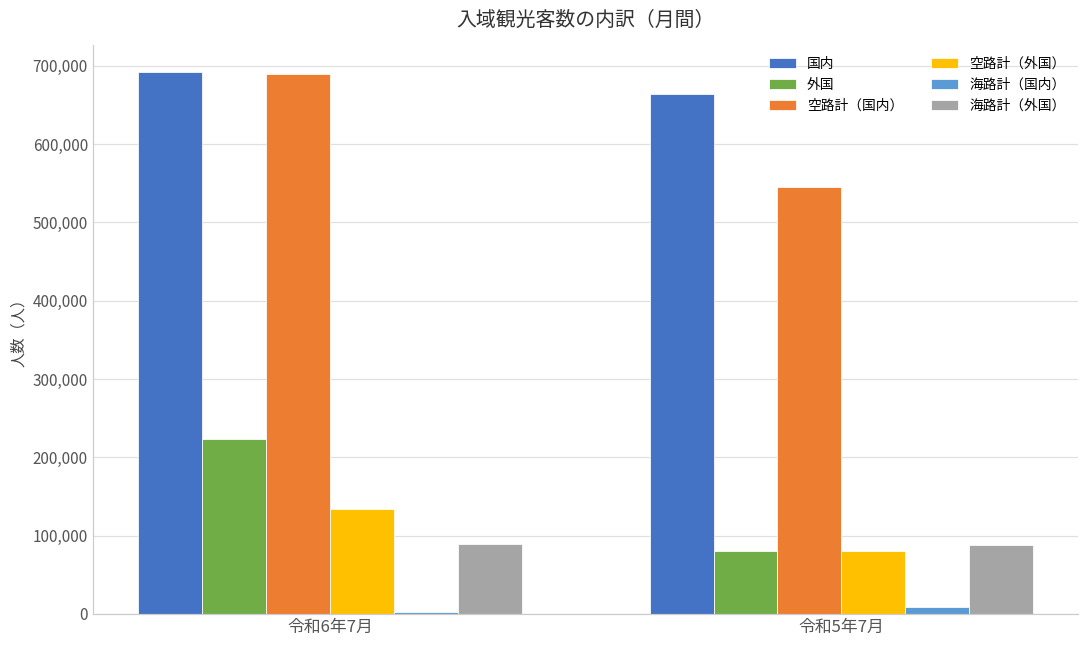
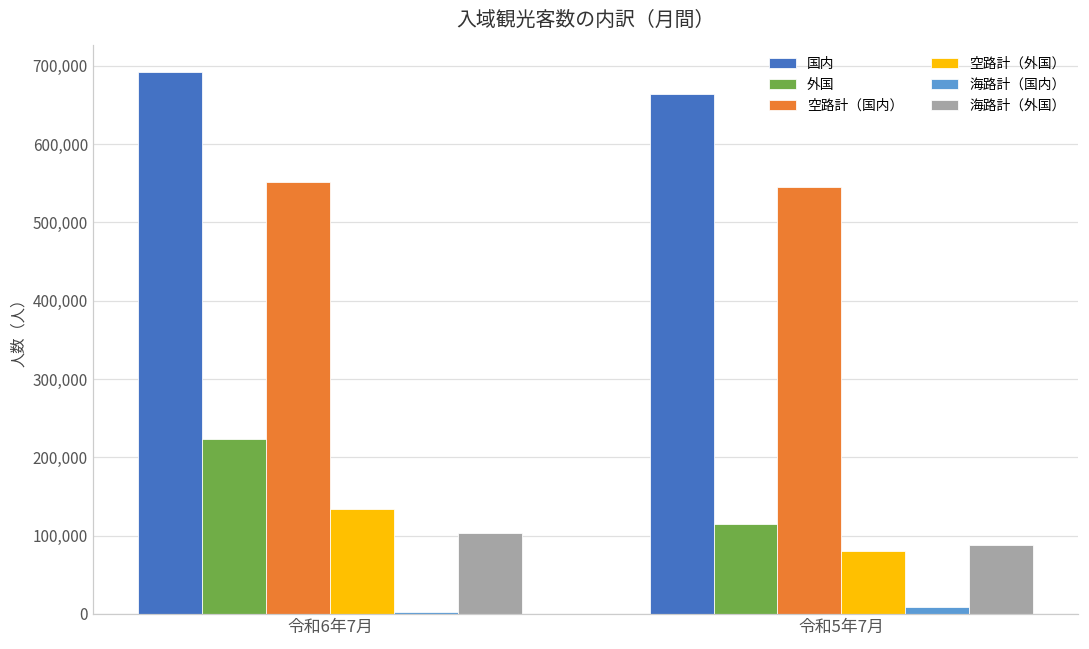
  {
    "外国": {
      "令和6年7月": "220,000",
-     "令和5年7月": "80,000"
+     "令和5年7月": "120,000"
    },
    "空路計（国内）": {
-     "令和6年7月": "690,000",
+     "令和6年7月": "550,000",
      "令和5年7月": "550,000"
    },
    "空路計（外国）": {
      "令和6年7月": "130,000",
      "令和5年7月": "80,000"
    },
    "海路計（外国）": {
-     "令和6年7月": "90,000",
+     "令和6年7月": "100,000",
      "令和5年7月": "90,000"
    }
  }
